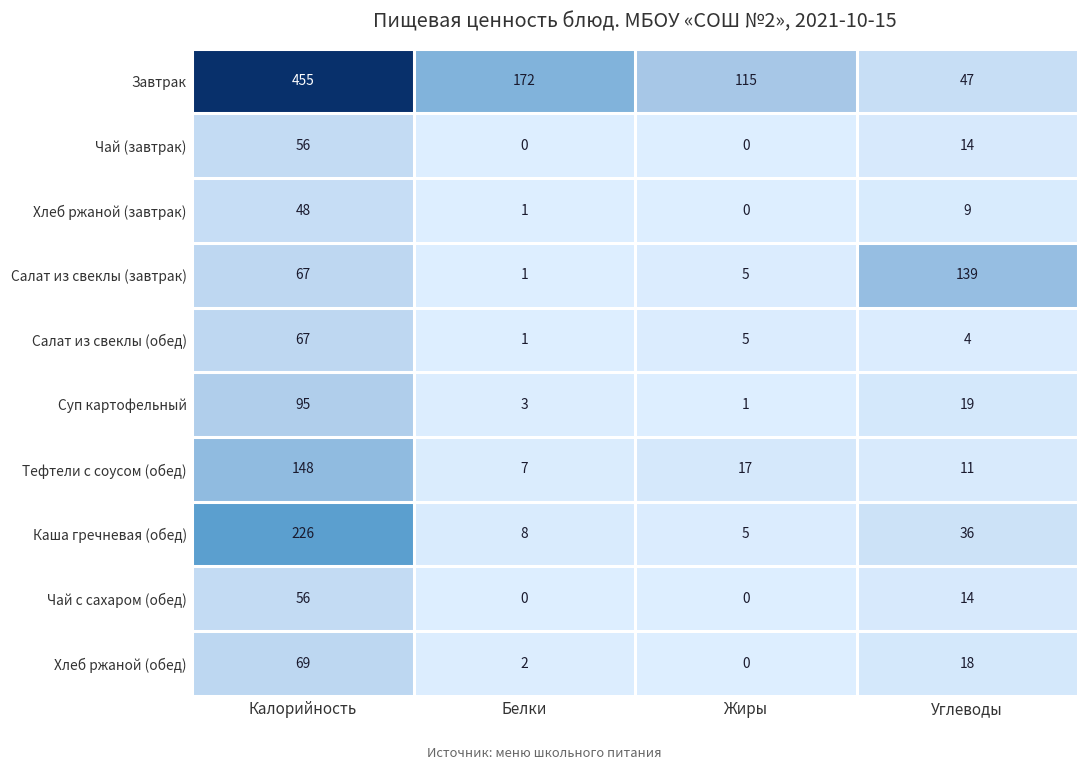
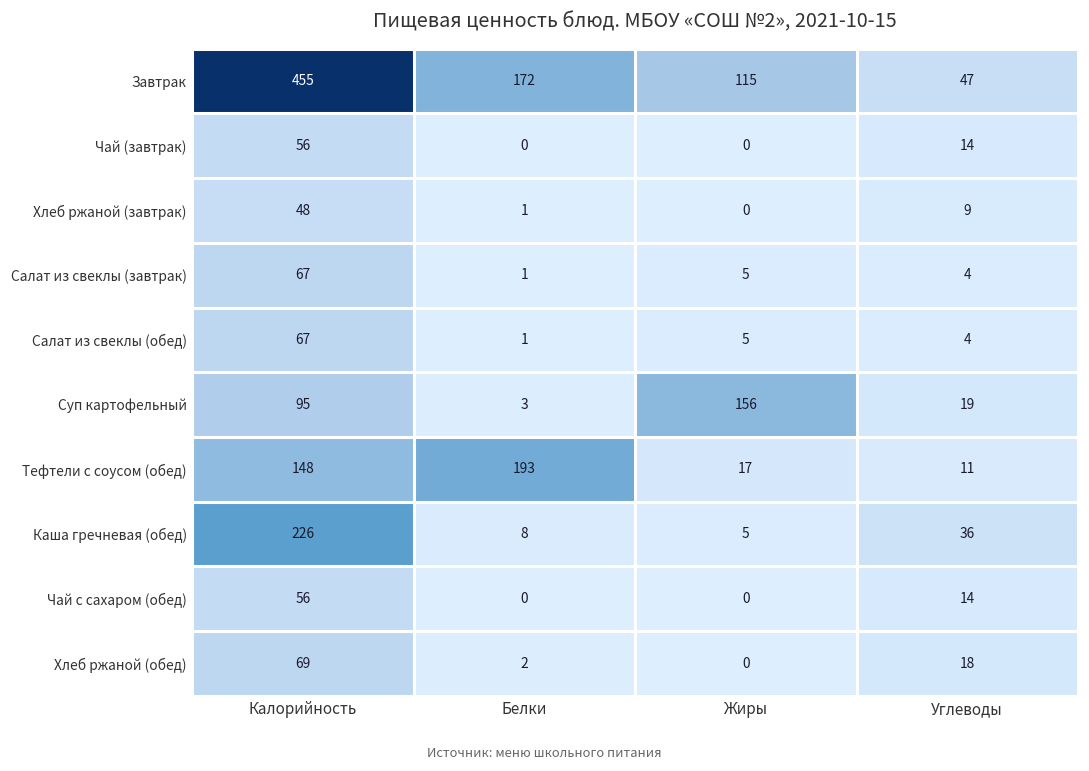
  {
    "Завтрак": {
      "Калорийность": 455,
      "Белки": 172,
      "Жиры": 115,
      "Углеводы": 47
    },
    "Чай (завтрак)": {
      "Калорийность": 56,
      "Белки": 0,
      "Жиры": 0,
      "Углеводы": 14
    },
    "Хлеб ржаной (завтрак)": {
      "Калорийность": 48,
      "Белки": 1,
      "Жиры": 0,
      "Углеводы": 9
    },
    "Салат из свеклы (завтрак)": {
      "Калорийность": 67,
      "Белки": 1,
      "Жиры": 5,
-     "Углеводы": 139
+     "Углеводы": 4
    },
    "Салат из свеклы (обед)": {
      "Калорийность": 67,
      "Белки": 1,
      "Жиры": 5,
      "Углеводы": 4
    },
    "Суп картофельный": {
      "Калорийность": 95,
      "Белки": 3,
-     "Жиры": 1,
+     "Жиры": 156,
      "Углеводы": 19
    },
    "Тефтели с соусом (обед)": {
      "Калорийность": 148,
-     "Белки": 7,
+     "Белки": 193,
      "Жиры": 17,
      "Углеводы": 11
    },
    "Каша гречневая (обед)": {
      "Калорийность": 226,
      "Белки": 8,
      "Жиры": 5,
      "Углеводы": 36
    },
    "Чай с сахаром (обед)": {
      "Калорийность": 56,
      "Белки": 0,
      "Жиры": 0,
      "Углеводы": 14
    },
    "Хлеб ржаной (обед)": {
      "Калорийность": 69,
      "Белки": 2,
      "Жиры": 0,
      "Углеводы": 18
    }
  }
